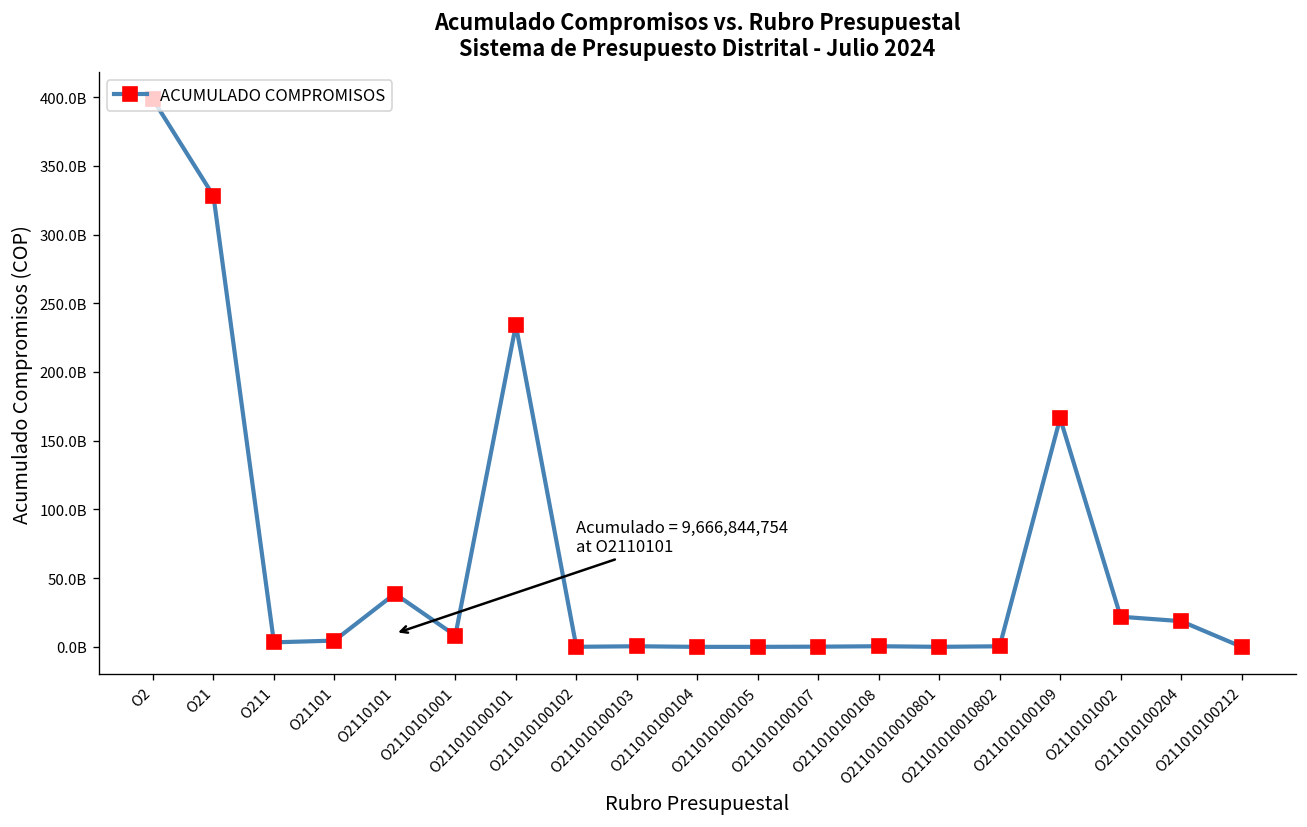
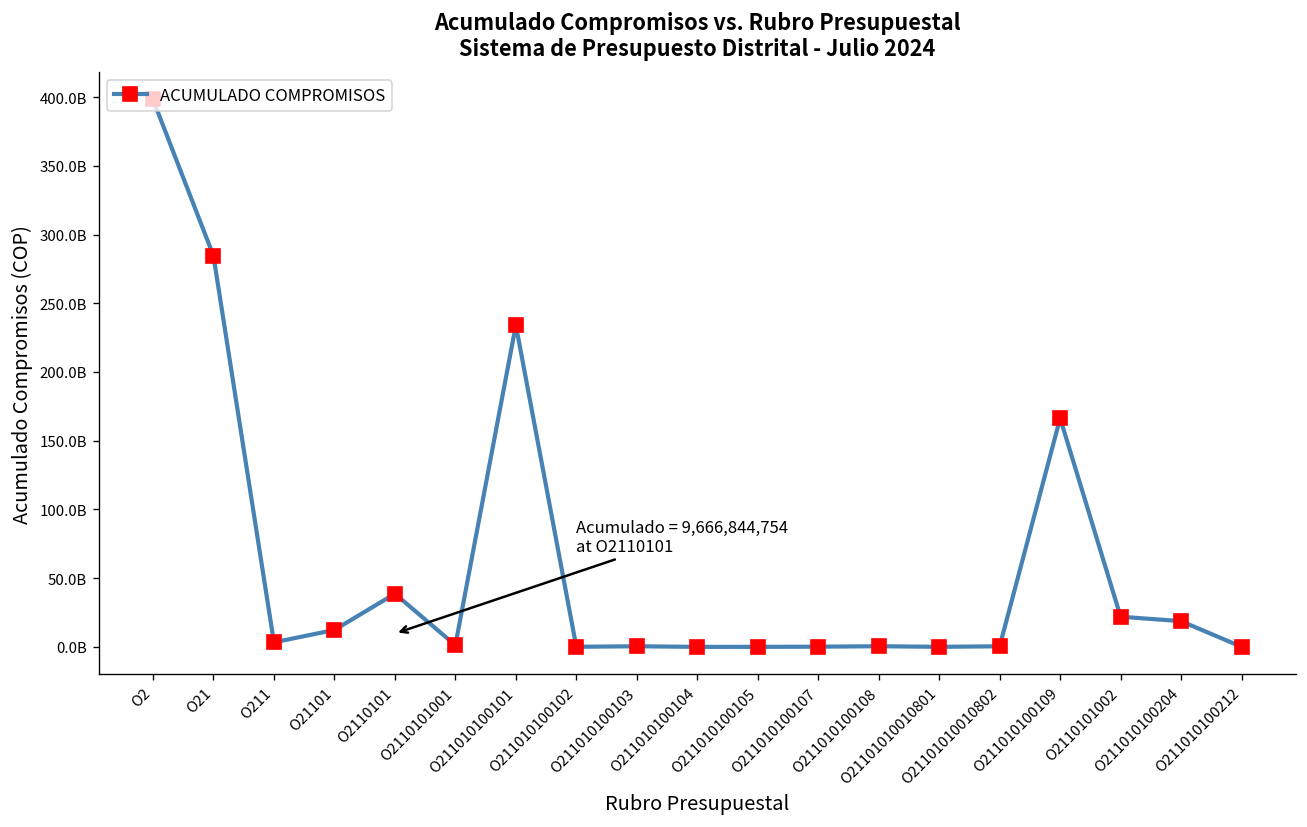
  {
-   "O21": 328000000000,
+   "O21": 285000000000,
    "O211": 3000000000,
-   "O21101": 5000000000,
-   "O2110101001": 8000000000,
+   "O21101": 12000000000,
+   "O2110101001": 1000000000,
    "O211010100101": 234000000000,
    "O211010100102": 0,
    "O211010100103": 0,
    "O211010100104": 0,
    "O211010100105": 0,
    "O211010100107": 0,
    "O211010100108": 0,
    "O21101010010801": 0,
    "O21101010010802": 0,
    "O211010100109": 166000000000,
    "O2110101002": 22000000000,
    "O211010100204": 19000000000,
    "O211010100212": 0
  }
